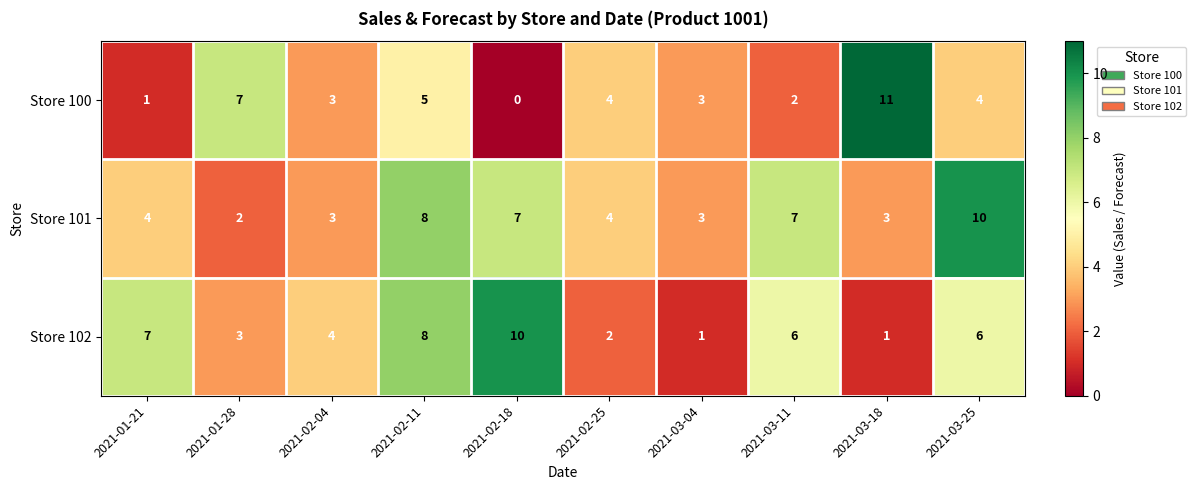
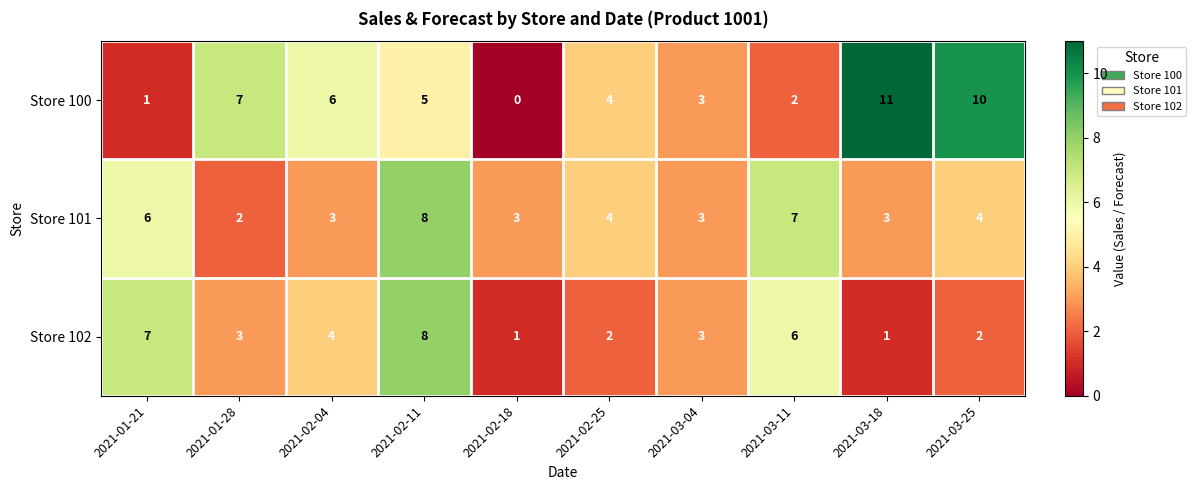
  {
    "Store 100": {
      "2021-01-21": 1,
      "2021-01-28": 7,
-     "2021-02-04": 3,
+     "2021-02-04": 6,
      "2021-02-11": 5,
      "2021-02-18": 0,
      "2021-02-25": 4,
      "2021-03-04": 3,
      "2021-03-11": 2,
      "2021-03-18": 11,
-     "2021-03-25": 4
+     "2021-03-25": 10
    },
    "Store 101": {
-     "2021-01-21": 4,
+     "2021-01-21": 6,
      "2021-01-28": 2,
      "2021-02-04": 3,
      "2021-02-11": 8,
-     "2021-02-18": 7,
+     "2021-02-18": 3,
      "2021-02-25": 4,
      "2021-03-04": 3,
      "2021-03-11": 7,
      "2021-03-18": 3,
-     "2021-03-25": 10
+     "2021-03-25": 4
    },
    "Store 102": {
      "2021-01-21": 7,
      "2021-01-28": 3,
      "2021-02-04": 4,
      "2021-02-11": 8,
-     "2021-02-18": 10,
+     "2021-02-18": 1,
      "2021-02-25": 2,
-     "2021-03-04": 1,
+     "2021-03-04": 3,
      "2021-03-11": 6,
      "2021-03-18": 1,
-     "2021-03-25": 6
+     "2021-03-25": 2
    }
  }
